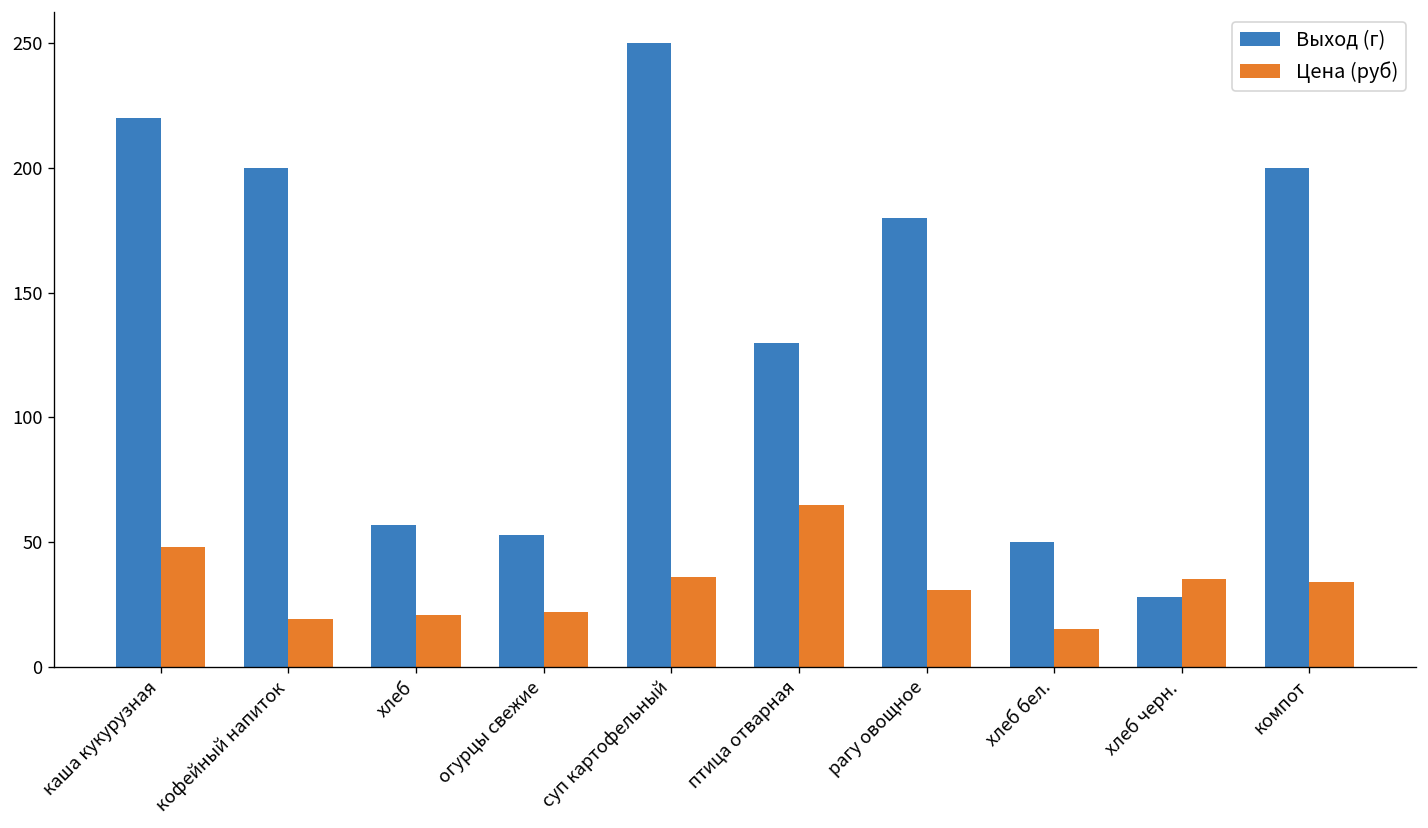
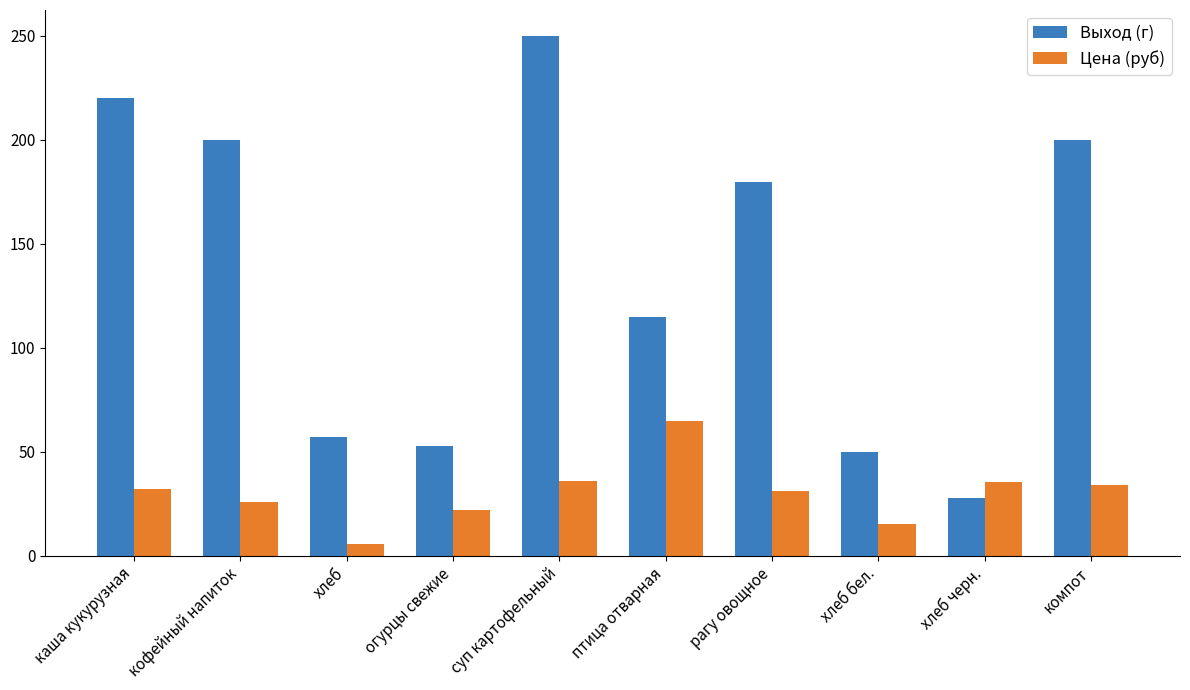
  {
    "Выход (г)": {
      "каша кукурузная": 220,
      "кофейный напиток": 200,
      "хлеб": 57,
      "огурцы свежие": 53,
      "суп картофельный": 250,
-     "птица отварная": 130,
+     "птица отварная": 115,
      "рагу овощное": 180,
      "хлеб бел.": 50,
      "хлеб черн.": 28,
      "компот": 200
    },
    "Цена (руб)": {
-     "каша кукурузная": 48,
-     "кофейный напиток": 19,
-     "хлеб": 21,
+     "каша кукурузная": 32,
+     "кофейный напиток": 26,
+     "хлеб": 6,
      "огурцы свежие": 22,
      "суп картофельный": 36,
      "птица отварная": 65,
      "рагу овощное": 31,
      "хлеб бел.": 15,
      "хлеб черн.": 35,
      "компот": 34
    }
  }
